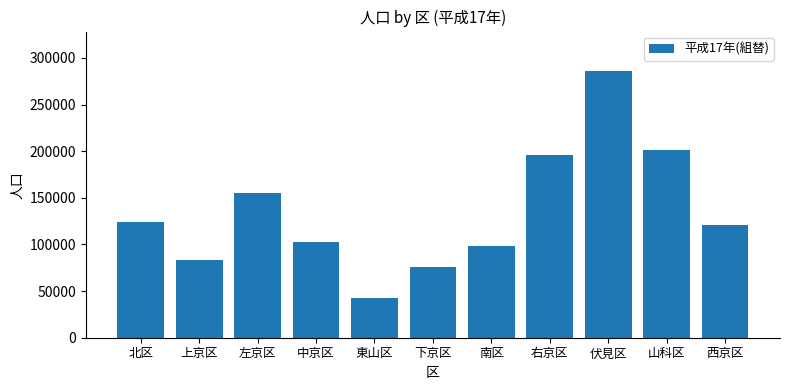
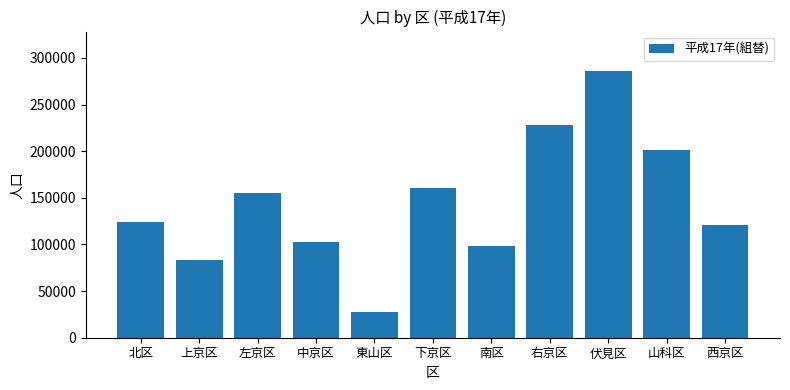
  {
    "北区": 120000,
    "上京区": 80000,
    "左京区": 160000,
    "中京区": 100000,
-   "東山区": 40000,
-   "下京区": 80000,
+   "東山区": 30000,
+   "下京区": 160000,
    "南区": 100000,
-   "右京区": 200000,
+   "右京区": 230000,
    "伏見区": 290000,
    "山科区": 200000,
    "西京区": 120000
  }
